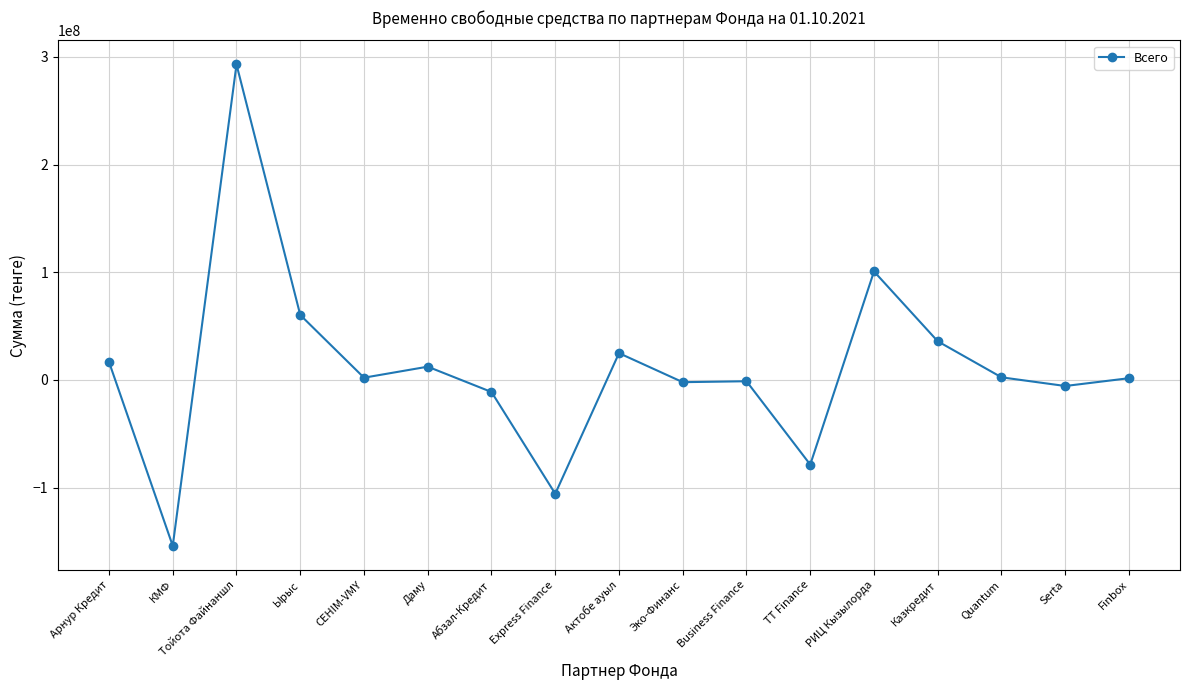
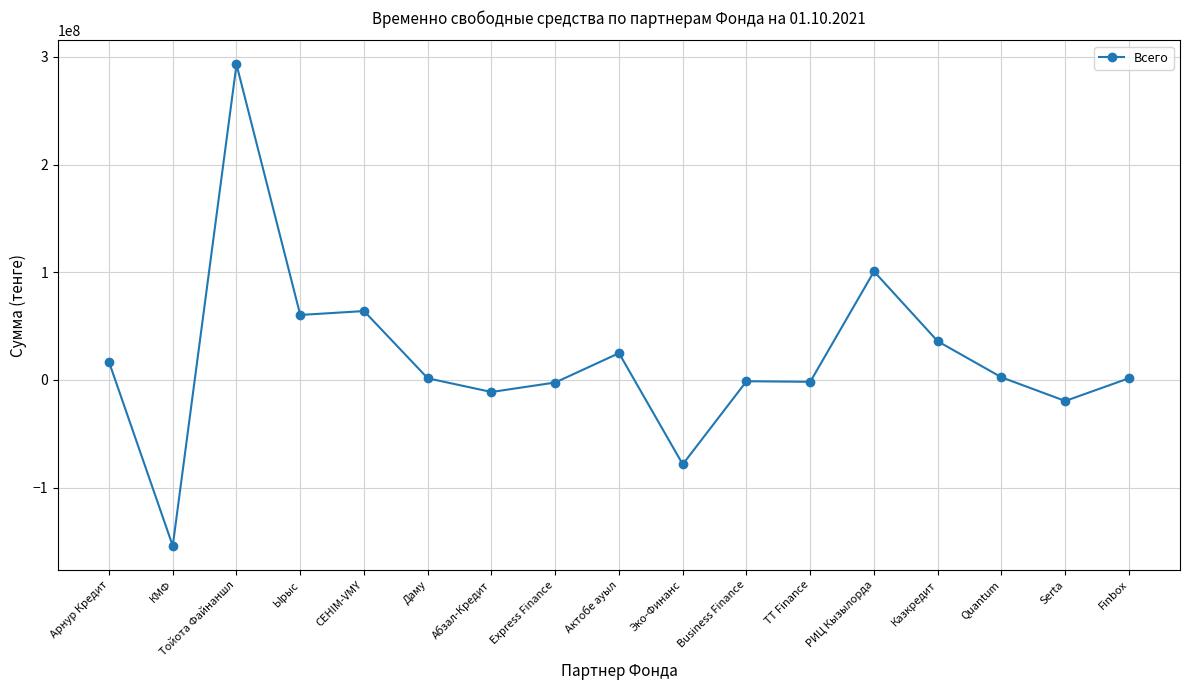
  {
    "Арнур Кредит": 17000000,
    "КМФ": -154000000,
    "Тойота Файнаншл": 293000000,
    "Ырыс": 60000000,
-   "СЕНIМ-VMY": 2000000,
-   "Даму": 12000000,
+   "СЕНIМ-VMY": 64000000,
+   "Даму": 1000000,
    "Абзал-Кредит": -11000000,
-   "Express Finance": -106000000,
+   "Express Finance": -2000000,
    "Актобе ауыл": 25000000,
-   "Эко-Финанс": -2000000,
+   "Эко-Финанс": -78000000,
    "Business Finance": -1000000,
-   "TT Finance": -79000000,
+   "TT Finance": -2000000,
    "РИЦ Кызылорда": 101000000,
    "Казкредит": 36000000,
    "Quantum": 2000000,
-   "Serta": -6000000,
+   "Serta": -20000000,
    "Finbox": 2000000
  }
